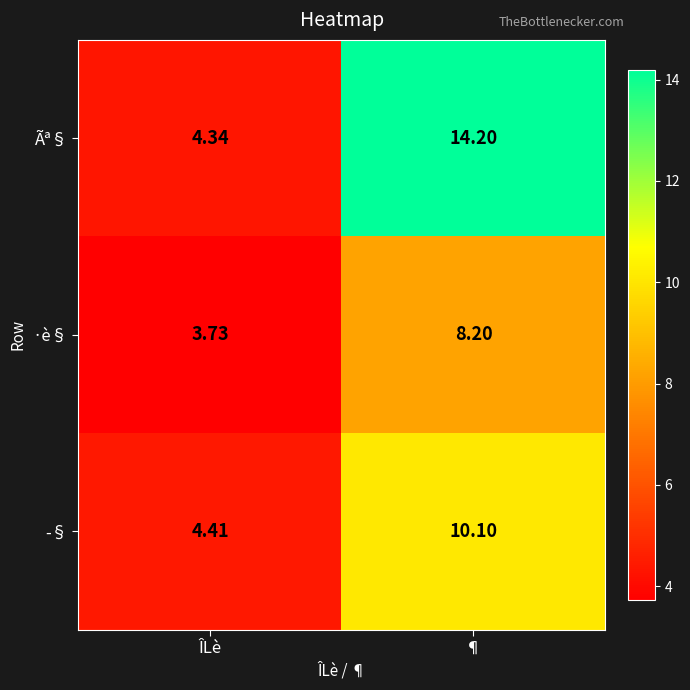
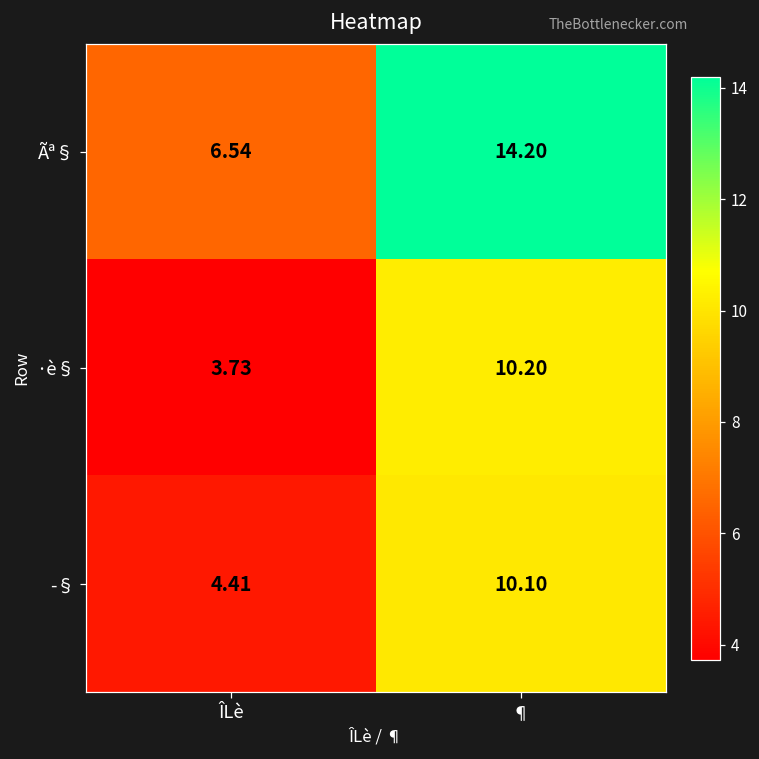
  {
    "Ãª§": {
-     "ÎLè": 4.34,
+     "ÎLè": 6.54,
      "¶": 14.20
    },
    "·è§": {
      "ÎLè": 3.73,
-     "¶": 8.20
+     "¶": 10.20
    },
    "­§": {
      "ÎLè": 4.41,
      "¶": 10.10
    }
  }
